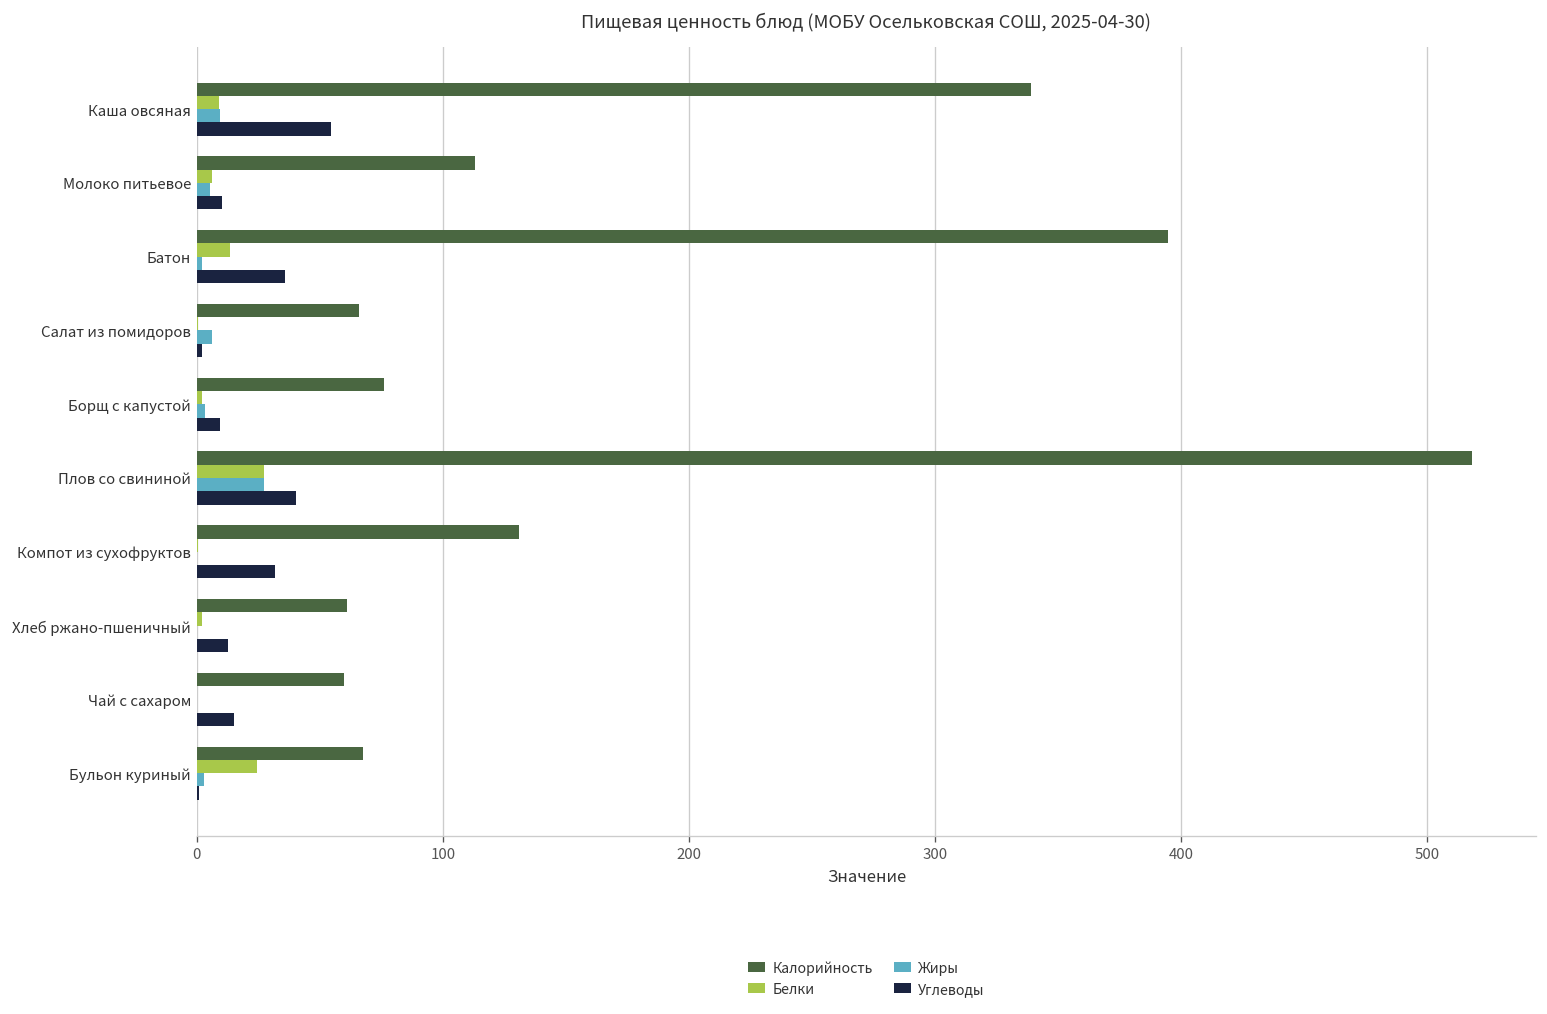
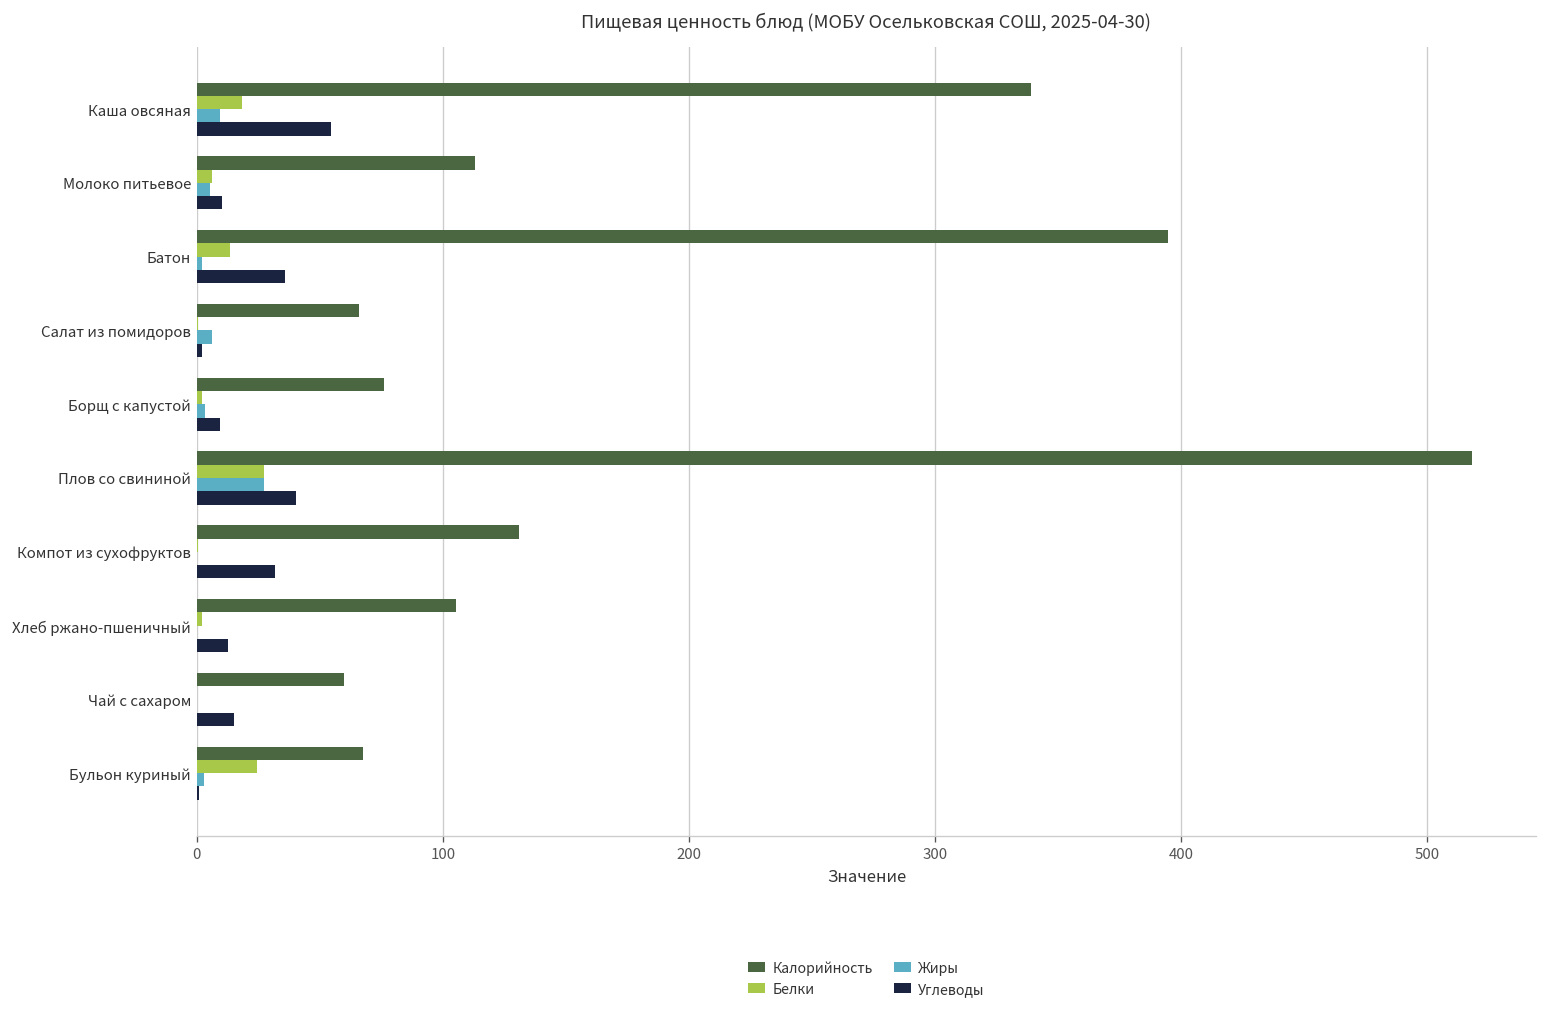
  {
    "Калорийность": {
      "Каша овсяная": 339,
      "Молоко питьевое": 113,
      "Батон": 395,
      "Салат из помидоров": 66,
      "Борщ с капустой": 76,
      "Плов со свининой": 518,
      "Компот из сухофруктов": 131,
-     "Хлеб ржано-пшеничный": 61,
+     "Хлеб ржано-пшеничный": 106,
      "Чай с сахаром": 60,
      "Бульон куриный": 67
    },
    "Белки": {
-     "Каша овсяная": 9,
+     "Каша овсяная": 18,
      "Молоко питьевое": 6,
      "Батон": 13,
      "Борщ с капустой": 2,
      "Плов со свининой": 28,
      "Хлеб ржано-пшеничный": 2,
      "Бульон куриный": 24
    },
    "Жиры": {
      "Каша овсяная": 9,
      "Молоко питьевое": 5,
      "Батон": 2,
      "Салат из помидоров": 6,
      "Борщ с капустой": 3,
      "Плов со свининой": 27,
      "Бульон куриный": 3
    },
    "Углеводы": {
      "Каша овсяная": 54,
      "Молоко питьевое": 10,
      "Батон": 36,
      "Салат из помидоров": 2,
      "Борщ с капустой": 9,
      "Плов со свининой": 40,
      "Компот из сухофруктов": 32,
      "Хлеб ржано-пшеничный": 13,
      "Чай с сахаром": 15
    }
  }
